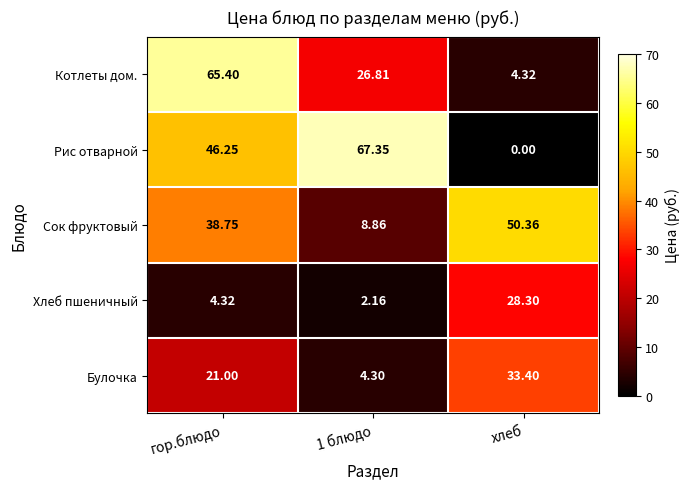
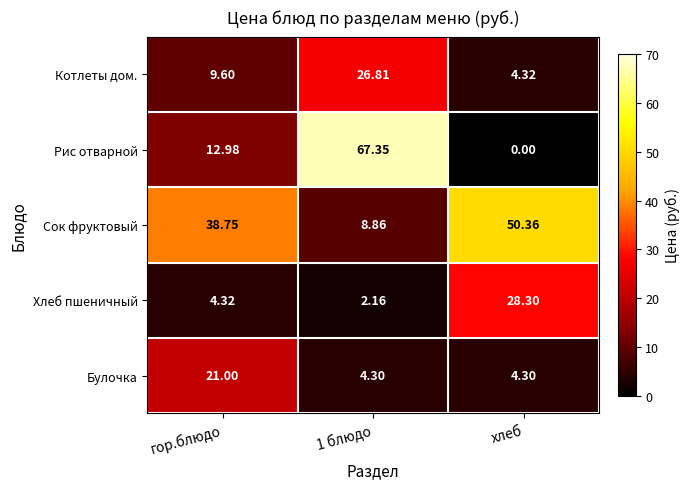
  {
    "Котлеты дом.": {
-     "гор.блюдо": 65.40,
+     "гор.блюдо": 9.60,
      "1 блюдо": 26.81,
      "хлеб": 4.32
    },
    "Рис отварной": {
-     "гор.блюдо": 46.25,
+     "гор.блюдо": 12.98,
      "1 блюдо": 67.35,
      "хлеб": 0.00
    },
    "Сок фруктовый": {
      "гор.блюдо": 38.75,
      "1 блюдо": 8.86,
      "хлеб": 50.36
    },
    "Хлеб пшеничный": {
      "гор.блюдо": 4.32,
      "1 блюдо": 2.16,
      "хлеб": 28.30
    },
    "Булочка": {
      "гор.блюдо": 21.00,
      "1 блюдо": 4.30,
-     "хлеб": 33.40
+     "хлеб": 4.30
    }
  }
